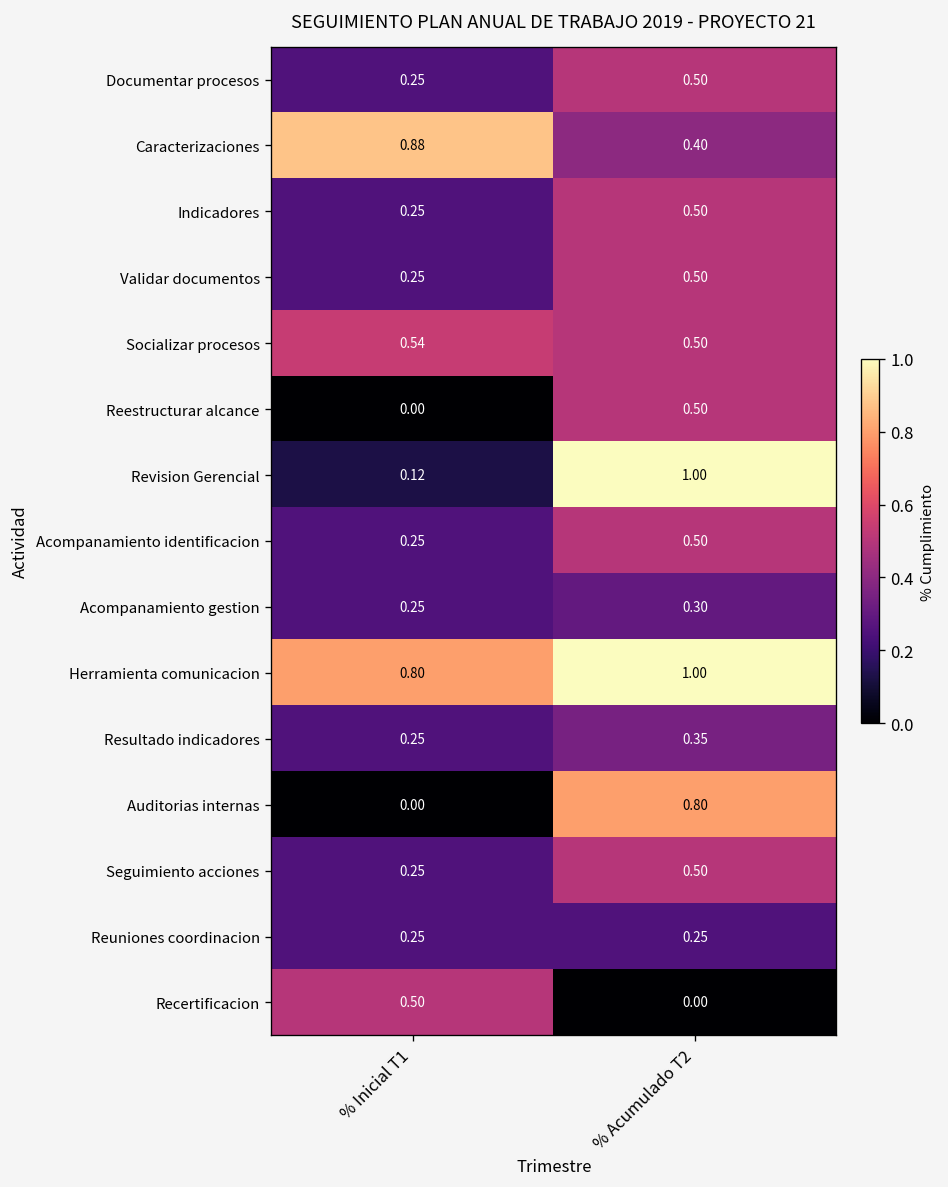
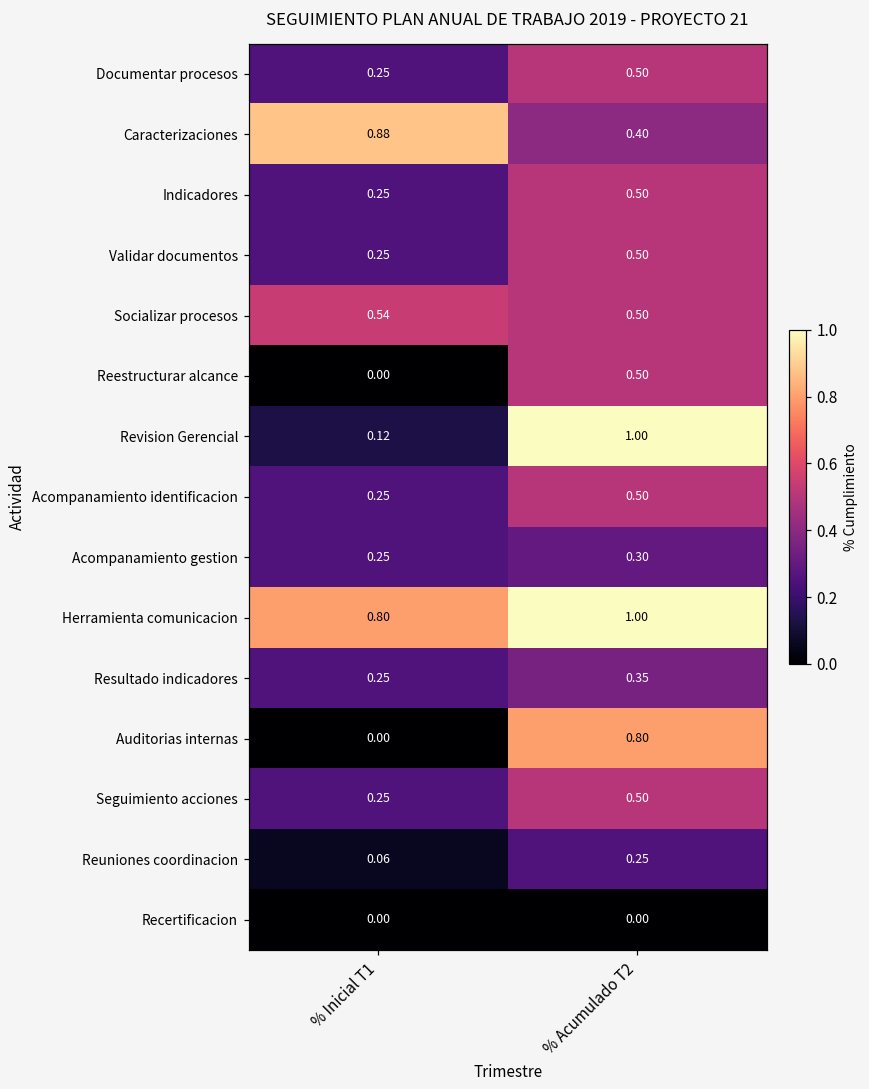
  {
    "Documentar procesos": {
      "% Inicial T1": 0.25,
      "% Acumulado T2": 0.50
    },
    "Caracterizaciones": {
      "% Inicial T1": 0.88,
      "% Acumulado T2": 0.40
    },
    "Indicadores": {
      "% Inicial T1": 0.25,
      "% Acumulado T2": 0.50
    },
    "Validar documentos": {
      "% Inicial T1": 0.25,
      "% Acumulado T2": 0.50
    },
    "Socializar procesos": {
      "% Inicial T1": 0.54,
      "% Acumulado T2": 0.50
    },
    "Reestructurar alcance": {
      "% Inicial T1": 0.00,
      "% Acumulado T2": 0.50
    },
    "Revision Gerencial": {
      "% Inicial T1": 0.12,
      "% Acumulado T2": 1.00
    },
    "Acompanamiento identificacion": {
      "% Inicial T1": 0.25,
      "% Acumulado T2": 0.50
    },
    "Acompanamiento gestion": {
      "% Inicial T1": 0.25,
      "% Acumulado T2": 0.30
    },
    "Herramienta comunicacion": {
      "% Inicial T1": 0.80,
      "% Acumulado T2": 1.00
    },
    "Resultado indicadores": {
      "% Inicial T1": 0.25,
      "% Acumulado T2": 0.35
    },
    "Auditorias internas": {
      "% Inicial T1": 0.00,
      "% Acumulado T2": 0.80
    },
    "Seguimiento acciones": {
      "% Inicial T1": 0.25,
      "% Acumulado T2": 0.50
    },
    "Reuniones coordinacion": {
-     "% Inicial T1": 0.25,
+     "% Inicial T1": 0.06,
      "% Acumulado T2": 0.25
    },
    "Recertificacion": {
-     "% Inicial T1": 0.50,
+     "% Inicial T1": 0.00,
      "% Acumulado T2": 0.00
    }
  }
